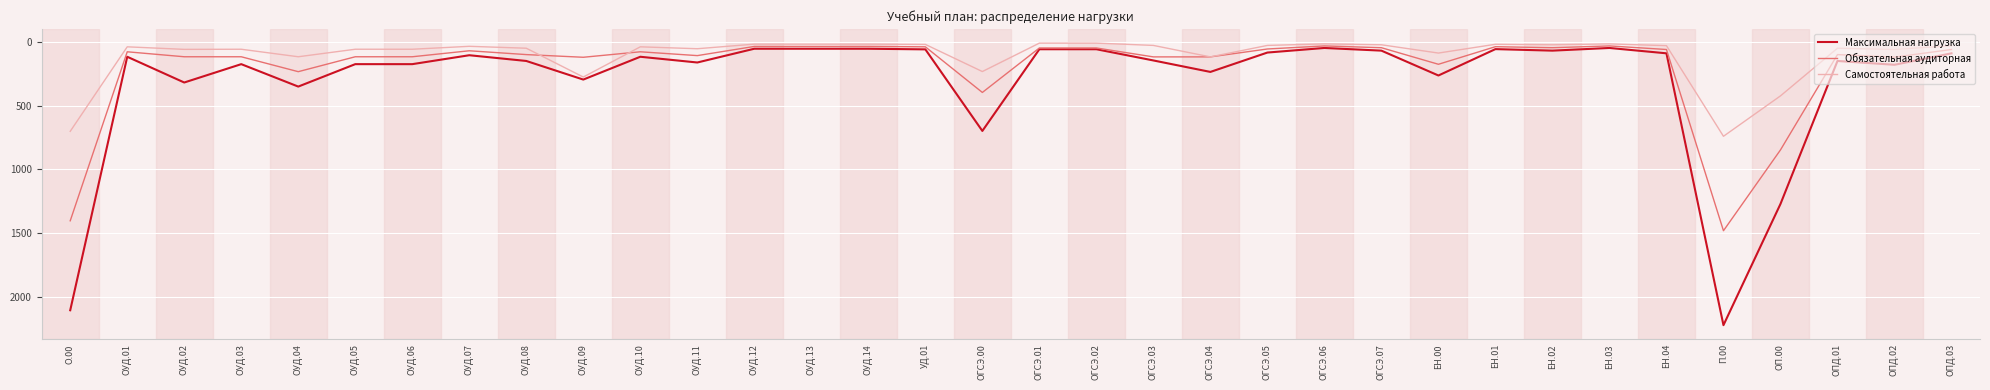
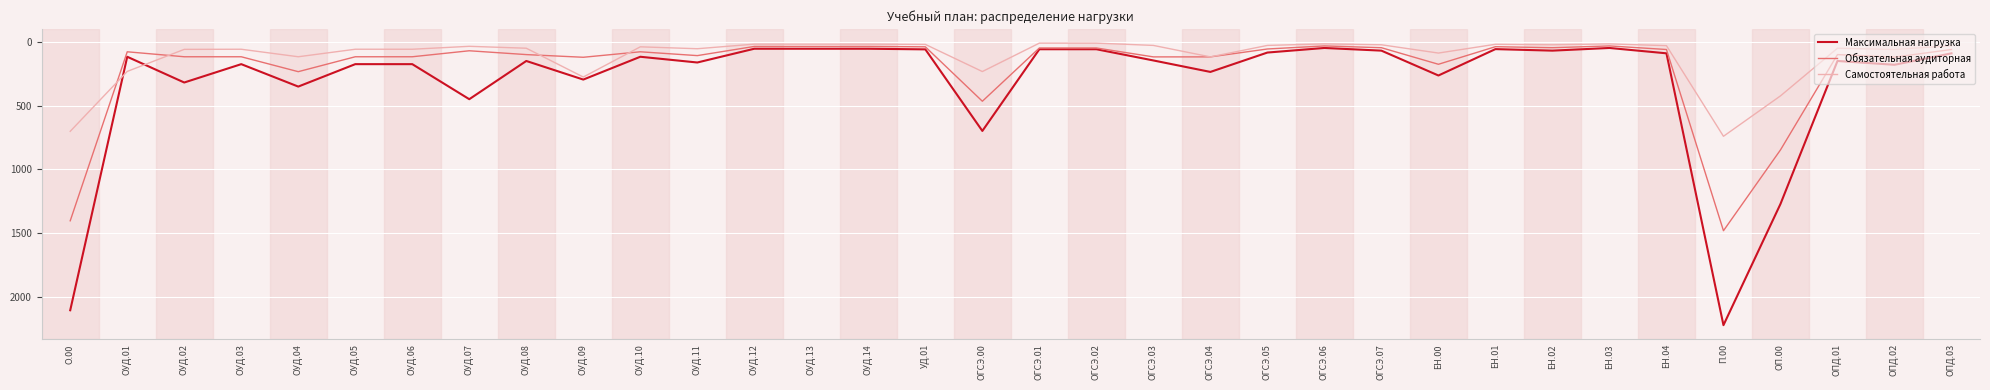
  {
    "Максимальная нагрузка": {
      "О.00": 2110,
      "ОУД.01": 120,
      "ОУД.02": 320,
      "ОУД.03": 180,
      "ОУД.04": 350,
      "ОУД.05": 180,
      "ОУД.06": 180,
-     "ОУД.07": 110,
+     "ОУД.07": 450,
      "ОУД.08": 150,
      "ОУД.09": 300,
      "ОУД.10": 120,
      "ОУД.11": 160,
      "УД.01": 60,
      "ОГСЭ.00": 700,
      "ОГСЭ.03": 150,
      "ОГСЭ.04": 240,
      "ОГСЭ.05": 80,
      "ОГСЭ.07": 70,
      "ЕН.00": 260,
      "ЕН.02": 70,
      "ЕН.04": 90,
      "П.00": 2220,
      "ОП.00": 1270
    },
    "Обязательная аудиторная": {
      "О.00": 1400,
      "ОУД.01": 80,
      "ОУД.02": 120,
      "ОУД.03": 120,
      "ОУД.04": 230,
      "ОУД.05": 120,
      "ОУД.06": 120,
      "ОУД.07": 70,
      "ОУД.08": 100,
      "ОУД.09": 120,
      "ОУД.10": 80,
      "ОУД.11": 110,
-     "ОГСЭ.00": 400,
+     "ОГСЭ.00": 470,
      "ОГСЭ.03": 120,
      "ОГСЭ.05": 60,
      "ОГСЭ.07": 50,
      "ЕН.00": 180,
      "ЕН.02": 50,
      "ЕН.04": 60,
      "П.00": 1480,
      "ОП.00": 850
    },
    "Самостоятельная работа": {
      "О.00": 700,
-     "ОУД.01": 40,
+     "ОУД.01": 230,
      "ОУД.02": 60,
      "ОУД.03": 60,
      "ОУД.04": 120,
      "ОУД.05": 60,
      "ОУД.06": 60,
      "ОУД.07": 40,
      "ОУД.08": 50,
      "ОУД.09": 280,
      "ОУД.10": 40,
      "ОУД.11": 50,
      "ОГСЭ.00": 230,
      "ОГСЭ.01": 10,
      "ОГСЭ.02": 10,
      "ОГСЭ.03": 30,
      "ОГСЭ.05": 30,
      "ОГСЭ.07": 20,
      "ЕН.00": 90,
      "ЕН.02": 20,
      "ЕН.04": 30,
      "П.00": 740,
      "ОП.00": 420
    }
  }
